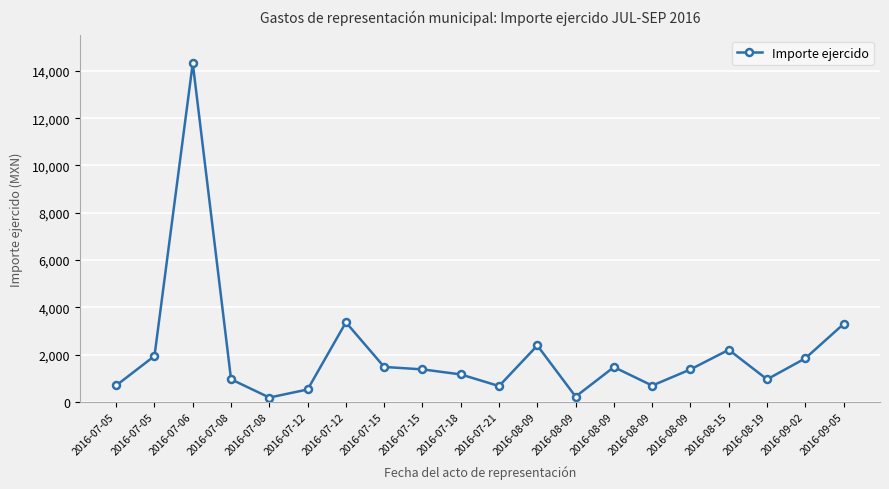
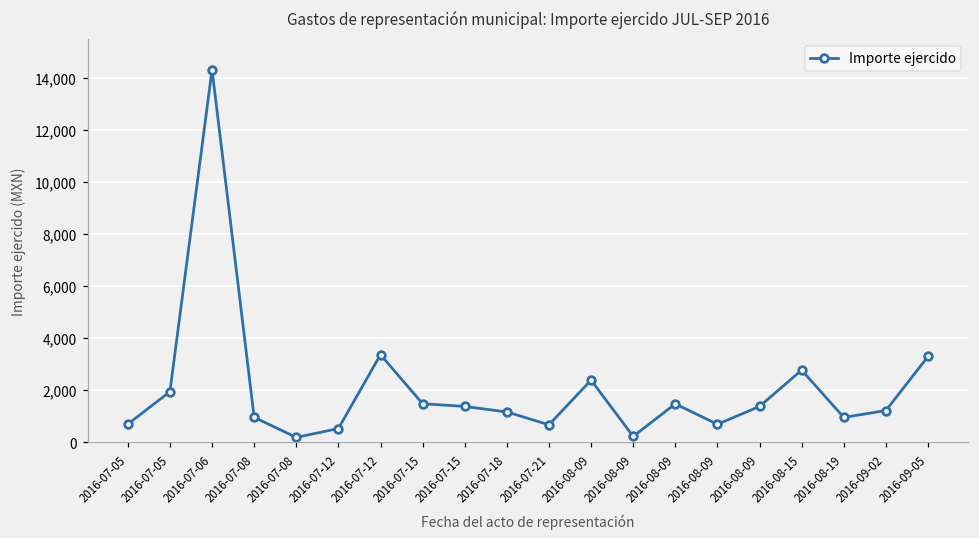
  {
    "2016-07-06": "14,300",
    "2016-07-18": "1,200",
    "2016-07-21": "700",
-   "2016-08-15": "2,200",
+   "2016-08-15": "2,800",
    "2016-08-19": "1,000",
-   "2016-09-02": "1,800",
+   "2016-09-02": "1,200",
    "2016-09-05": "3,300"
  }
